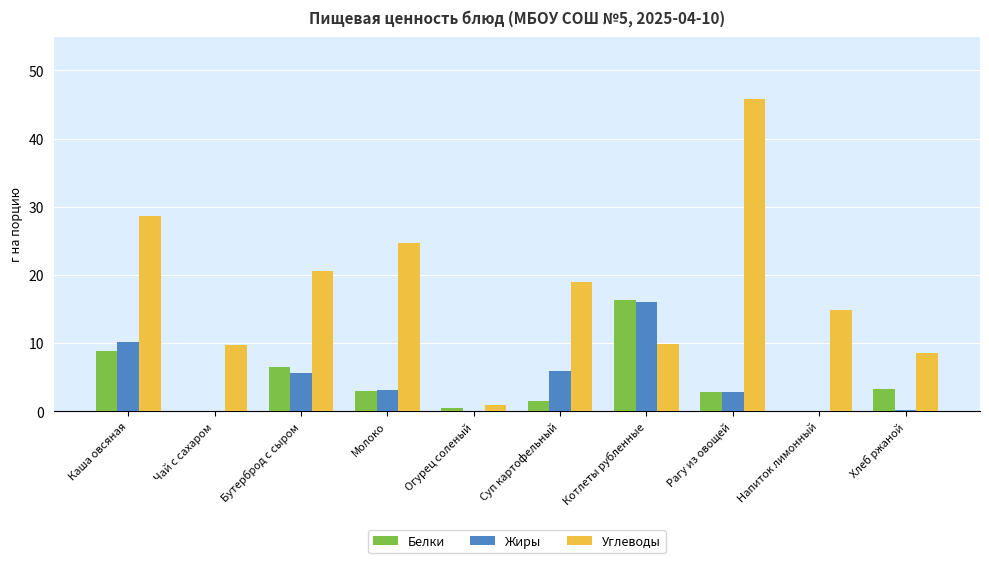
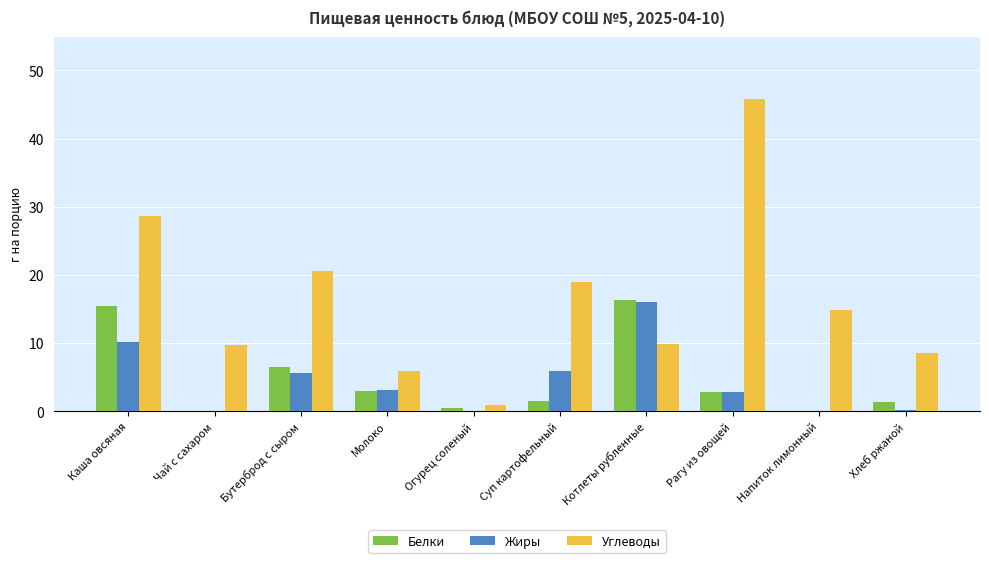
  {
    "Белки": {
-     "Каша овсяная": 9,
+     "Каша овсяная": 16,
      "Чай с сахаром": 0,
      "Бутерброд с сыром": 7,
      "Молоко": 3,
      "Огурец соленый": 1,
      "Суп картофельный": 2,
      "Котлеты рубленные": 16,
      "Рагу из овощей": 3,
-     "Хлеб ржаной": 3
+     "Хлеб ржаной": 1
    },
    "Жиры": {
      "Каша овсяная": 10,
      "Чай с сахаром": 0,
      "Бутерброд с сыром": 6,
      "Молоко": 3,
      "Суп картофельный": 6,
      "Котлеты рубленные": 16,
      "Рагу из овощей": 3,
      "Напиток лимонный": 0
    },
    "Углеводы": {
      "Каша овсяная": 29,
      "Чай с сахаром": 10,
      "Бутерброд с сыром": 21,
-     "Молоко": 25,
+     "Молоко": 6,
      "Огурец соленый": 1,
      "Суп картофельный": 19,
      "Котлеты рубленные": 10,
      "Рагу из овощей": 46,
      "Напиток лимонный": 15,
      "Хлеб ржаной": 9
    }
  }
